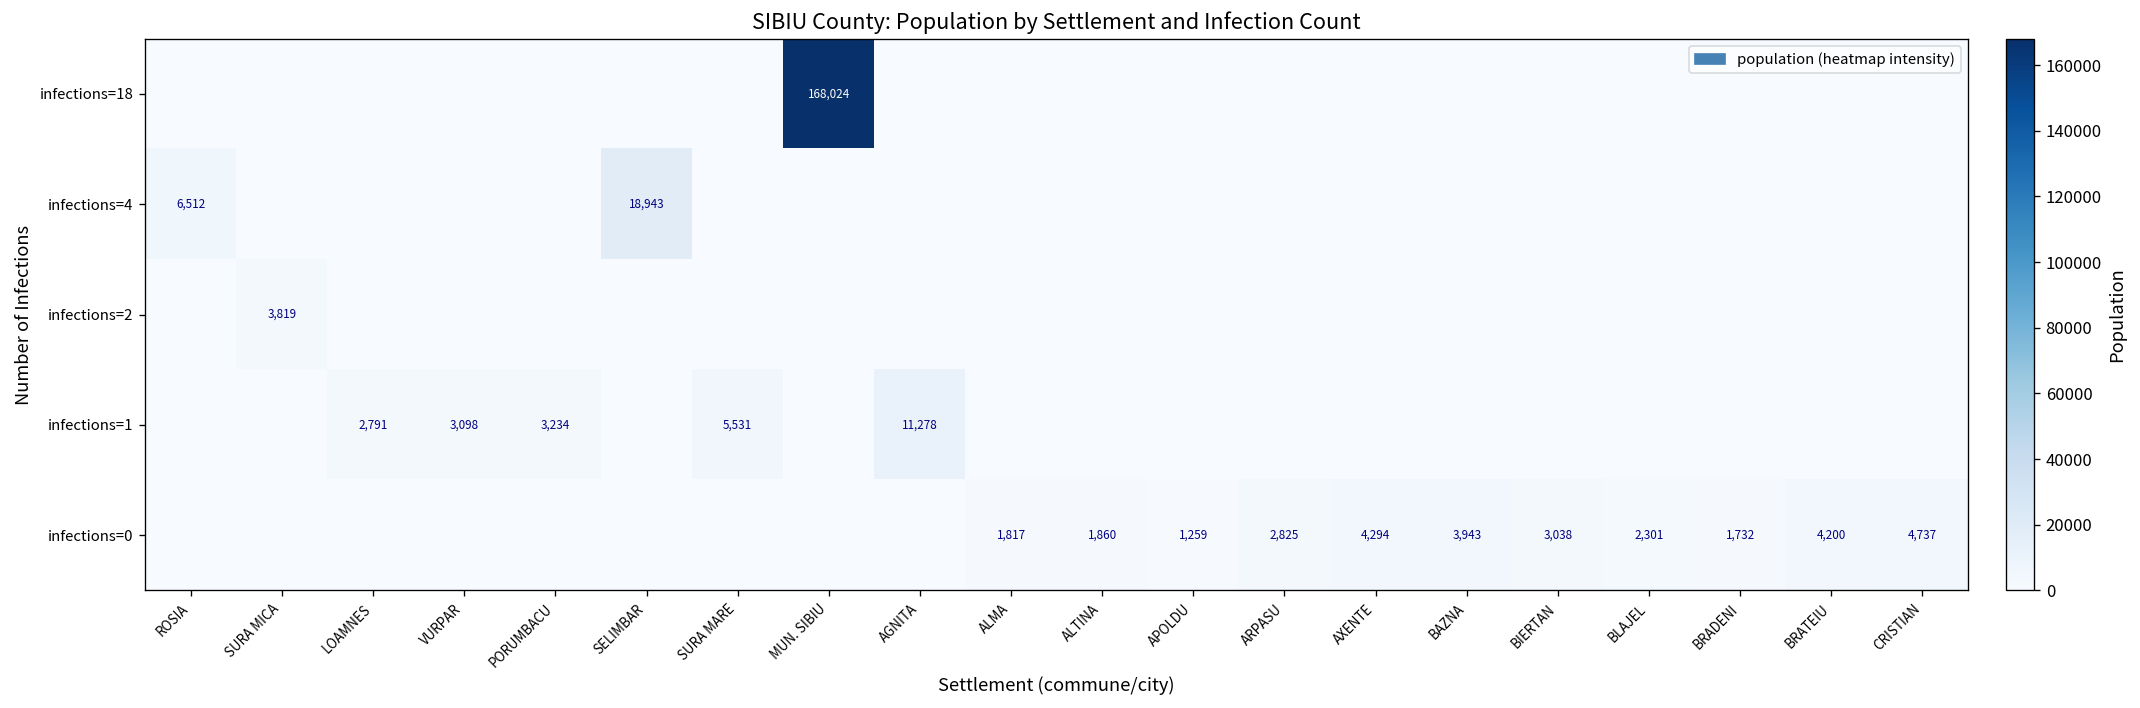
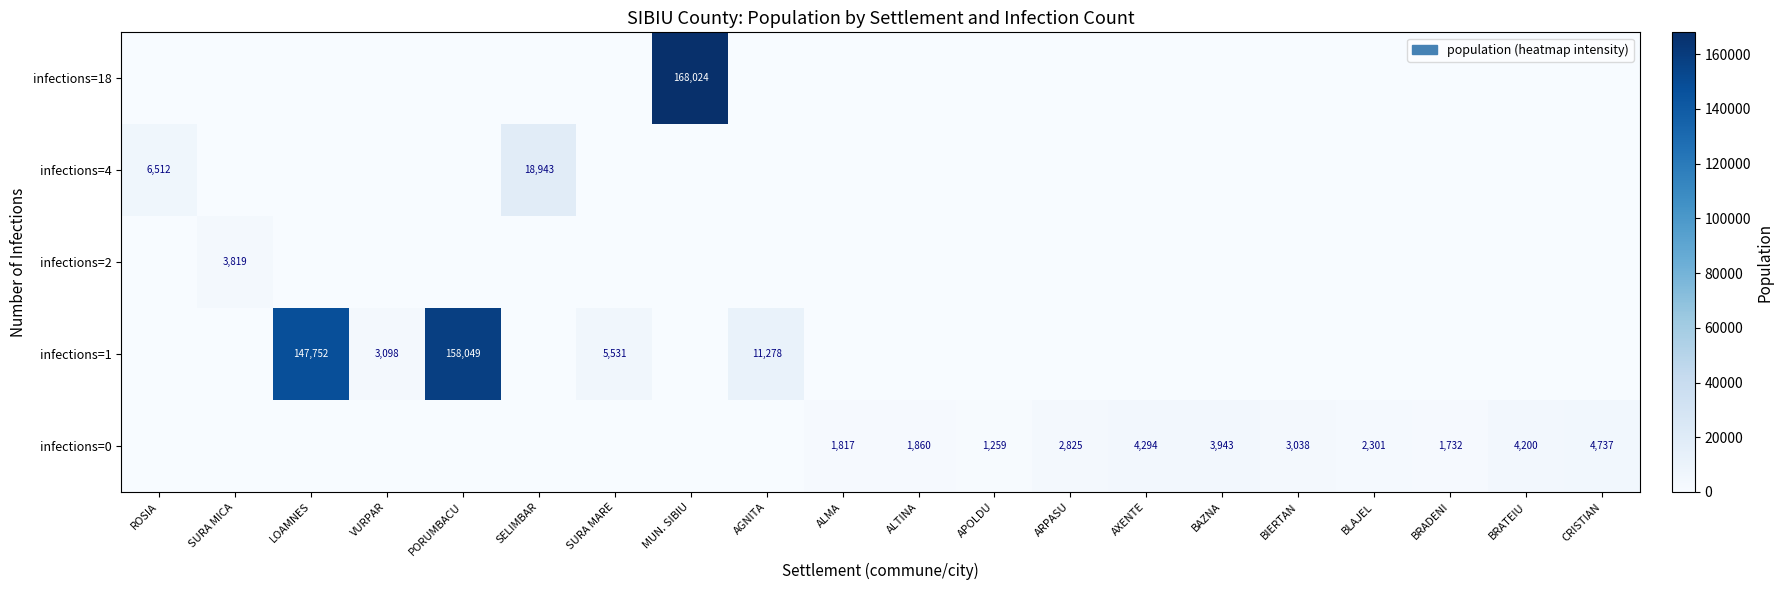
  {
    "infections=18": {
      "MUN. SIBIU": "168,024"
    },
    "infections=4": {
      "ROSIA": "6,512",
      "SELIMBAR": "18,943"
    },
    "infections=2": {
      "SURA MICA": "3,819"
    },
    "infections=1": {
-     "LOAMNES": "2,791",
+     "LOAMNES": "147,752",
      "VURPAR": "3,098",
-     "PORUMBACU": "3,234",
+     "PORUMBACU": "158,049",
      "SURA MARE": "5,531",
      "AGNITA": "11,278"
    },
    "infections=0": {
      "ALMA": "1,817",
      "ALTINA": "1,860",
      "APOLDU": "1,259",
      "ARPASU": "2,825",
      "AXENTE": "4,294",
      "BAZNA": "3,943",
      "BIERTAN": "3,038",
      "BLAJEL": "2,301",
      "BRADENI": "1,732",
      "BRATEIU": "4,200",
      "CRISTIAN": "4,737"
    }
  }
